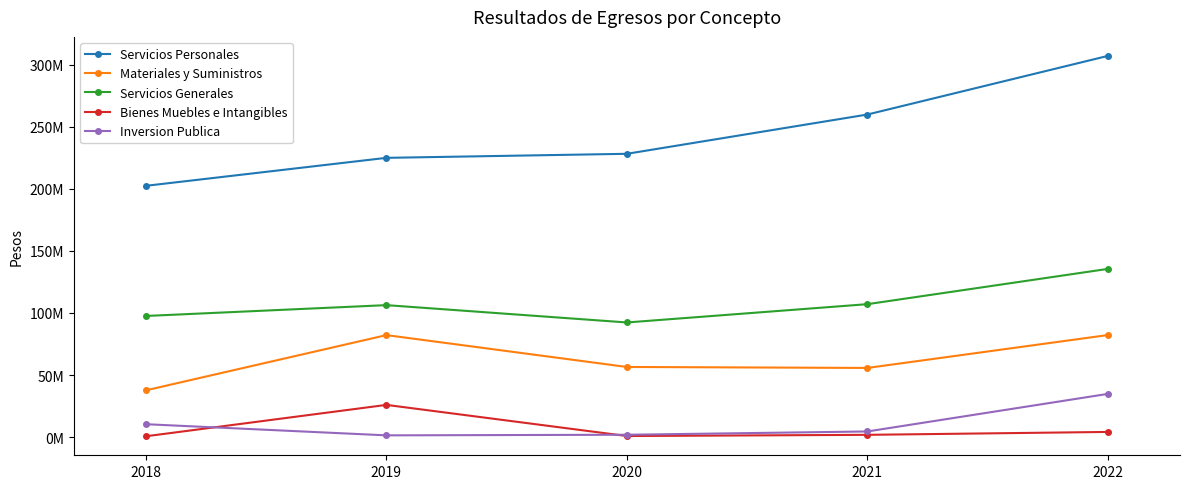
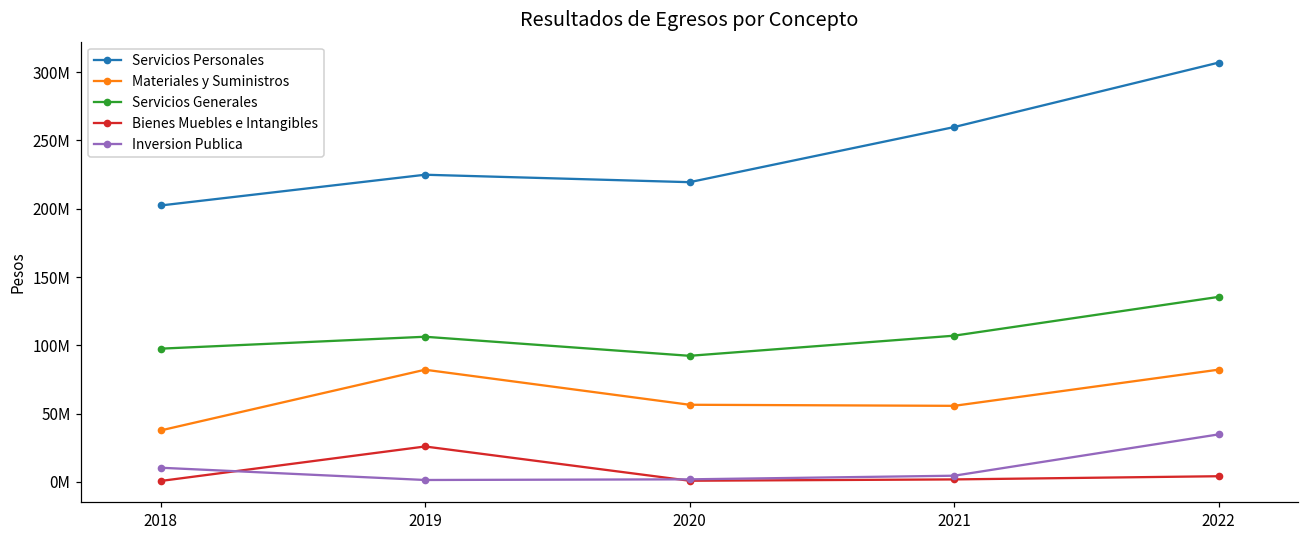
  {
    "Servicios Personales": {
      "2018": 202000000,
      "2019": 225000000,
-     "2020": 228000000,
+     "2020": 219000000,
      "2021": 260000000,
      "2022": 307000000
    },
    "Materiales y Suministros": {
      "2018": 38000000,
      "2019": 82000000,
      "2020": 57000000,
      "2021": 56000000,
      "2022": 82000000
    },
    "Servicios Generales": {
      "2018": 98000000,
      "2019": 106000000,
      "2020": 92000000,
      "2021": 107000000,
      "2022": 135000000
    },
    "Bienes Muebles e Intangibles": {
      "2018": 1000000,
      "2019": 26000000,
      "2021": 2000000,
      "2022": 4000000
    },
    "Inversion Publica": {
      "2018": 10000000,
      "2019": 1000000,
      "2021": 5000000,
      "2022": 35000000
    }
  }
